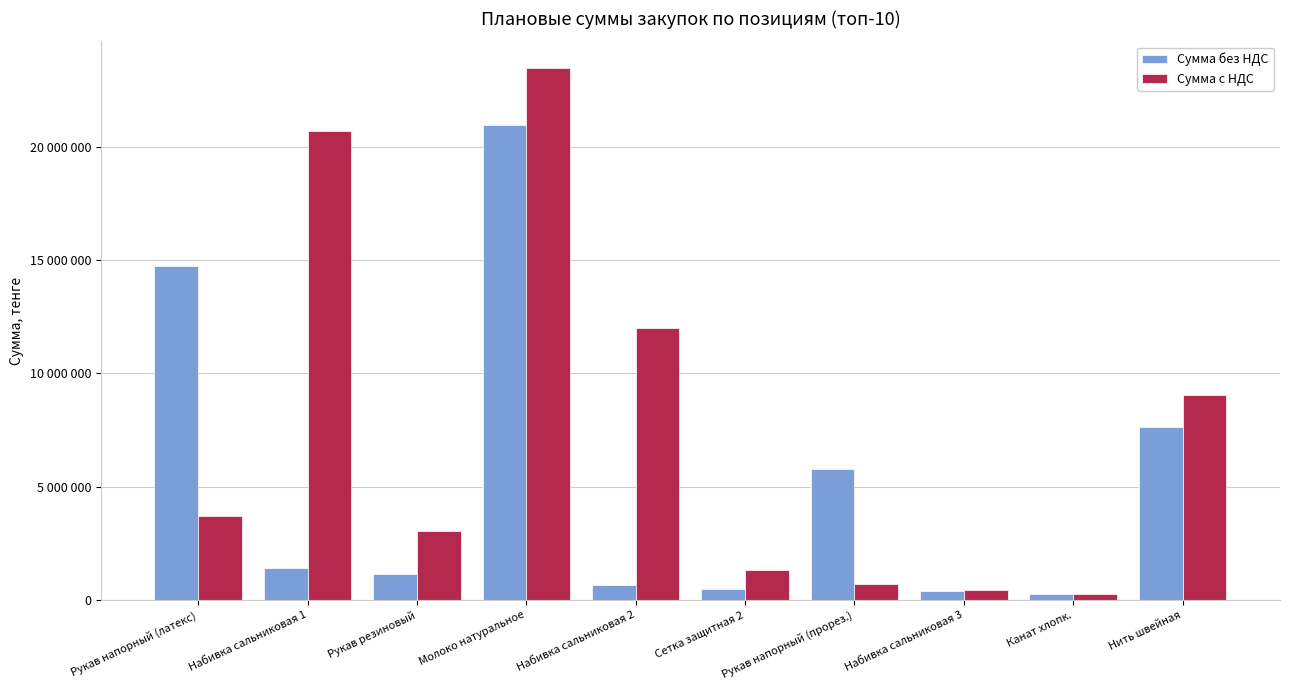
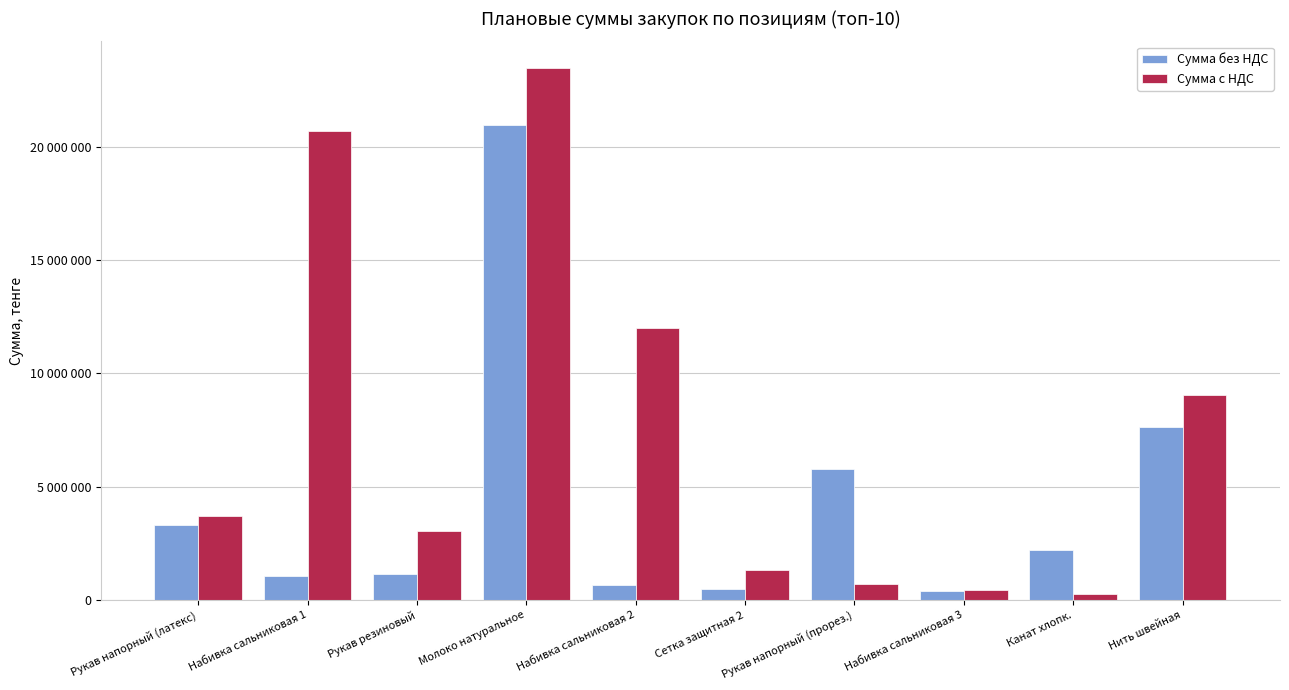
  {
    "Сумма без НДС": {
-     "Рукав напорный (латекс)": 14800000,
-     "Набивка сальниковая 1": 1400000,
+     "Рукав напорный (латекс)": 3300000,
+     "Набивка сальниковая 1": 1000000,
      "Рукав резиновый": 1100000,
      "Молоко натуральное": 21000000,
      "Набивка сальниковая 2": 700000,
      "Сетка защитная 2": 500000,
      "Рукав напорный (прорез.)": 5800000,
      "Набивка сальниковая 3": 400000,
-     "Канат хлопк.": 300000,
+     "Канат хлопк.": 2200000,
      "Нить швейная": 7600000
    },
    "Сумма с НДС": {
      "Рукав напорный (латекс)": 3700000,
      "Набивка сальниковая 1": 20700000,
      "Рукав резиновый": 3000000,
      "Молоко натуральное": 23500000,
      "Набивка сальниковая 2": 12000000,
      "Сетка защитная 2": 1300000,
      "Рукав напорный (прорез.)": 700000,
      "Набивка сальниковая 3": 500000,
      "Канат хлопк.": 300000,
      "Нить швейная": 9000000
    }
  }
